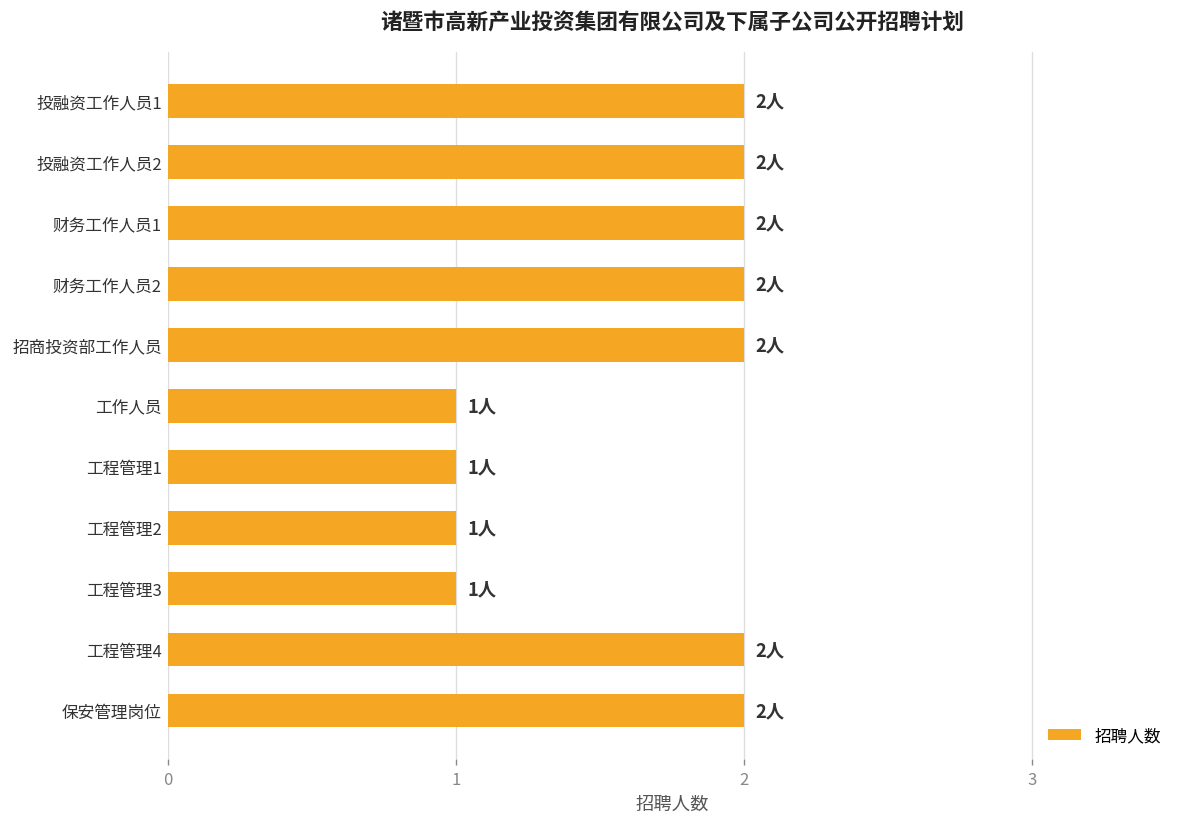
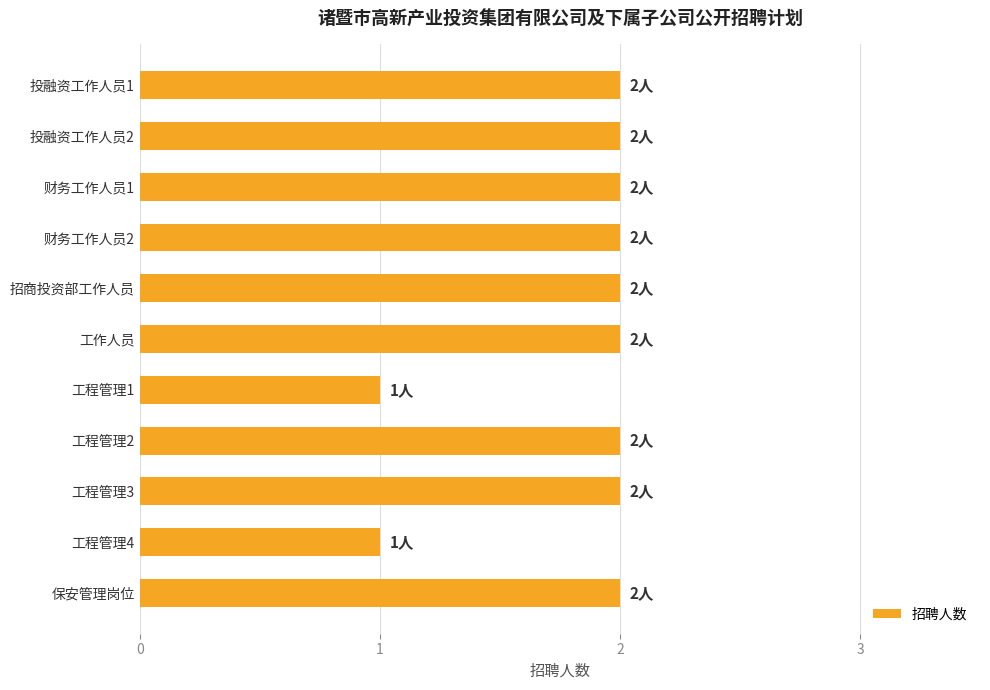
  {
    "投融资工作人员1": "2人",
    "投融资工作人员2": "2人",
    "财务工作人员1": "2人",
    "财务工作人员2": "2人",
    "招商投资部工作人员": "2人",
-   "工作人员": "1人",
+   "工作人员": "2人",
    "工程管理1": "1人",
-   "工程管理2": "1人",
-   "工程管理3": "1人",
-   "工程管理4": "2人",
+   "工程管理2": "2人",
+   "工程管理3": "2人",
+   "工程管理4": "1人",
    "保安管理岗位": "2人"
  }
